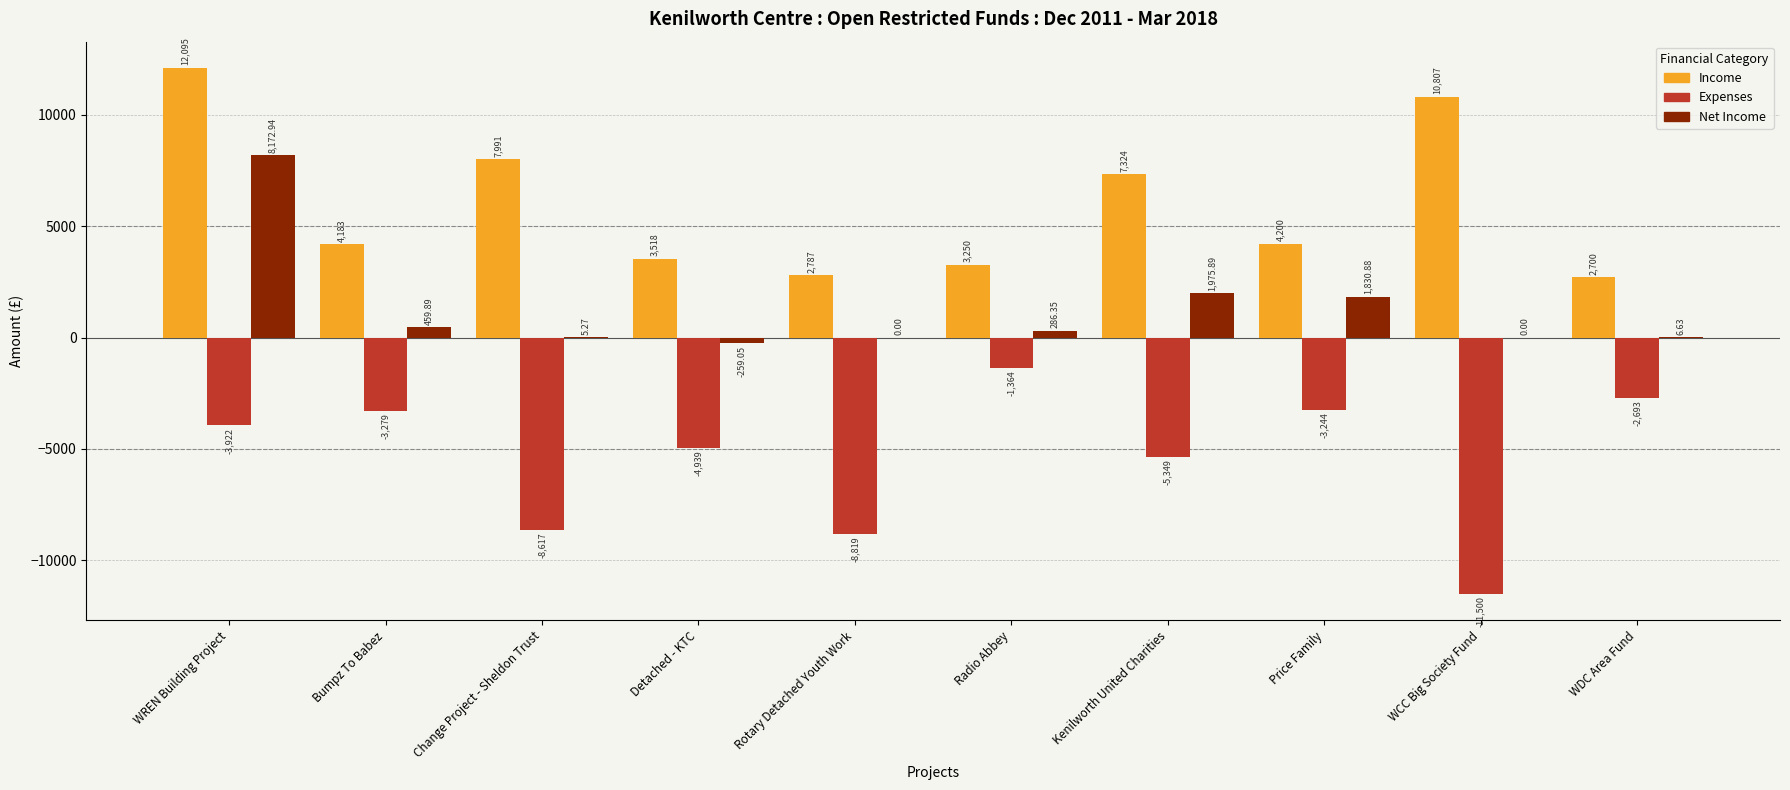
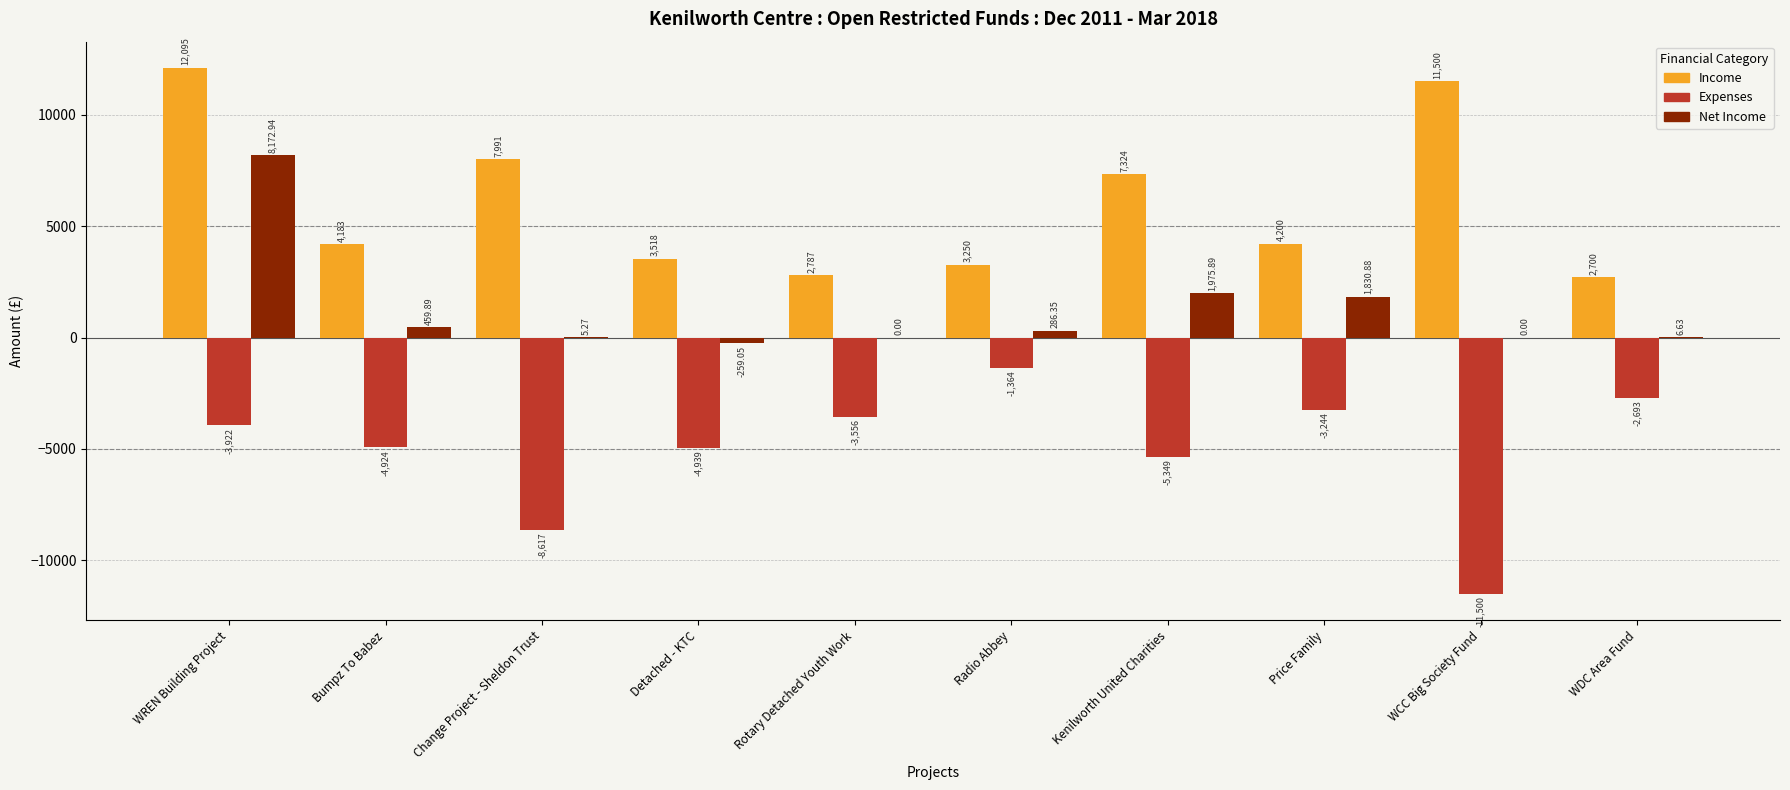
  {
    "Income": {
      "WREN Building Project": "12,095",
      "Bumpz To Babez": "4,183",
      "Change Project - Sheldon Trust": "7,991",
      "Detached - KTC": "3,518",
      "Rotary Detached Youth Work": "2,787",
      "Radio Abbey": "3,250",
      "Kenilworth United Charities": "7,324",
      "Price Family": "4,200",
-     "WCC Big Society Fund": "10,807",
+     "WCC Big Society Fund": "11,500",
      "WDC Area Fund": "2,700"
    },
    "Expenses": {
      "WREN Building Project": "-3,922",
-     "Bumpz To Babez": "-3,279",
+     "Bumpz To Babez": "-4,924",
      "Change Project - Sheldon Trust": "-8,617",
      "Detached - KTC": "-4,939",
-     "Rotary Detached Youth Work": "-8,819",
+     "Rotary Detached Youth Work": "-3,556",
      "Radio Abbey": "-1,364",
      "Kenilworth United Charities": "-5,349",
      "Price Family": "-3,244",
      "WCC Big Society Fund": "-11,500",
      "WDC Area Fund": "-2,693"
    },
    "Net Income": {
      "WREN Building Project": "8,172.94",
      "Bumpz To Babez": "459.89",
      "Change Project - Sheldon Trust": "5.27",
      "Detached - KTC": "-259.05",
      "Rotary Detached Youth Work": "0.00",
      "Radio Abbey": "286.35",
      "Kenilworth United Charities": "1,975.89",
      "Price Family": "1,830.88",
      "WCC Big Society Fund": "0.00",
      "WDC Area Fund": "6.63"
    }
  }
